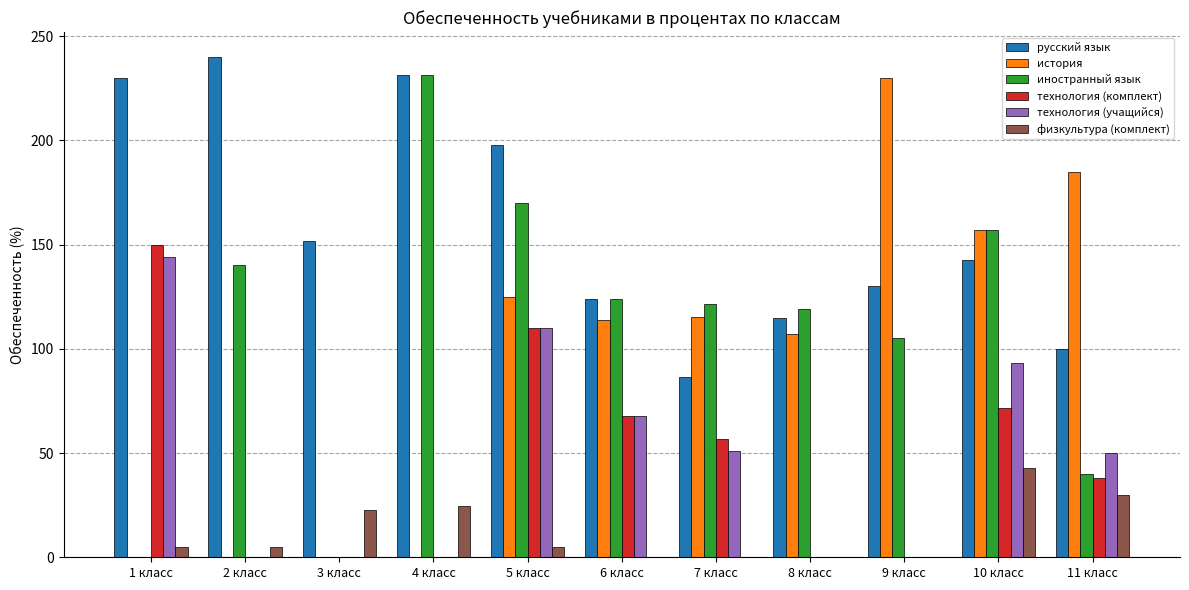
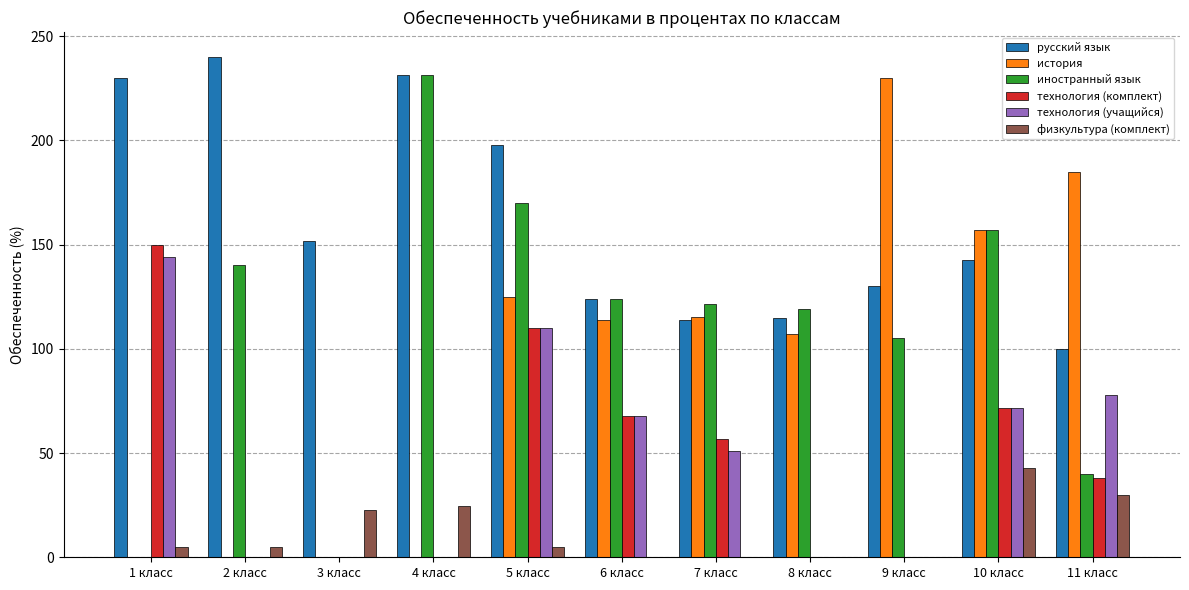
  {
    "русский язык": {
      "1 класс": 230,
      "2 класс": 240,
      "3 класс": 152,
      "4 класс": 232,
      "5 класс": 198,
      "6 класс": 124,
-     "7 класс": 86,
+     "7 класс": 114,
      "8 класс": 115,
      "9 класс": 130,
      "10 класс": 143,
      "11 класс": 100
    },
    "история": {
      "1 класс": 0,
      "2 класс": 0,
      "3 класс": 0,
      "4 класс": 0,
      "5 класс": 125,
      "6 класс": 114,
      "7 класс": 115,
      "8 класс": 107,
      "9 класс": 230,
      "10 класс": 157,
      "11 класс": 185
    },
    "иностранный язык": {
      "1 класс": 0,
      "2 класс": 140,
      "3 класс": 0,
      "4 класс": 232,
      "5 класс": 170,
      "6 класс": 124,
      "7 класс": 122,
      "8 класс": 119,
      "9 класс": 105,
      "10 класс": 157,
      "11 класс": 40
    },
    "технология (комплект)": {
      "1 класс": 150,
      "2 класс": 0,
      "3 класс": 0,
      "4 класс": 0,
      "5 класс": 110,
      "6 класс": 68,
      "7 класс": 57,
      "8 класс": 0,
      "9 класс": 0,
      "10 класс": 71,
      "11 класс": 38
    },
    "технология (учащийся)": {
      "1 класс": 144,
      "2 класс": 0,
      "3 класс": 0,
      "4 класс": 0,
      "5 класс": 110,
      "6 класс": 68,
      "7 класс": 51,
      "8 класс": 0,
      "9 класс": 0,
-     "10 класс": 93,
-     "11 класс": 50
+     "10 класс": 71,
+     "11 класс": 78
    },
    "физкультура (комплект)": {
      "1 класс": 5,
      "2 класс": 5,
      "3 класс": 23,
      "4 класс": 25,
      "5 класс": 5,
      "6 класс": 0,
      "7 класс": 0,
      "8 класс": 0,
      "9 класс": 0,
      "10 класс": 43,
      "11 класс": 30
    }
  }
